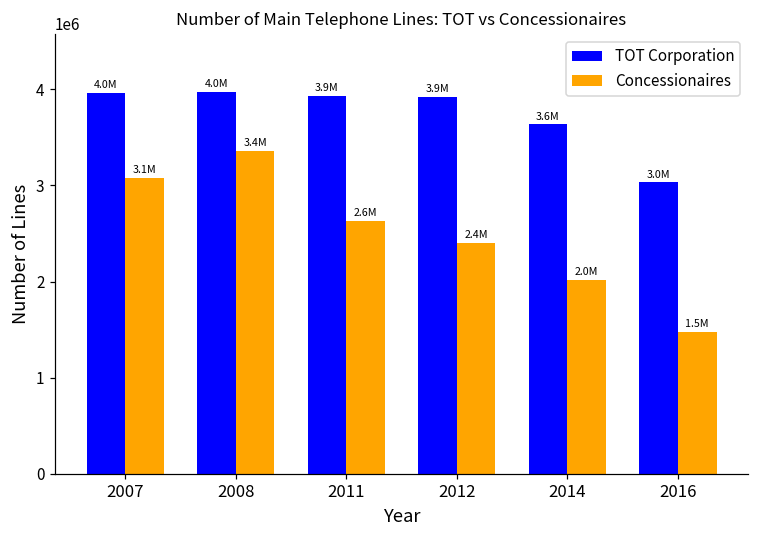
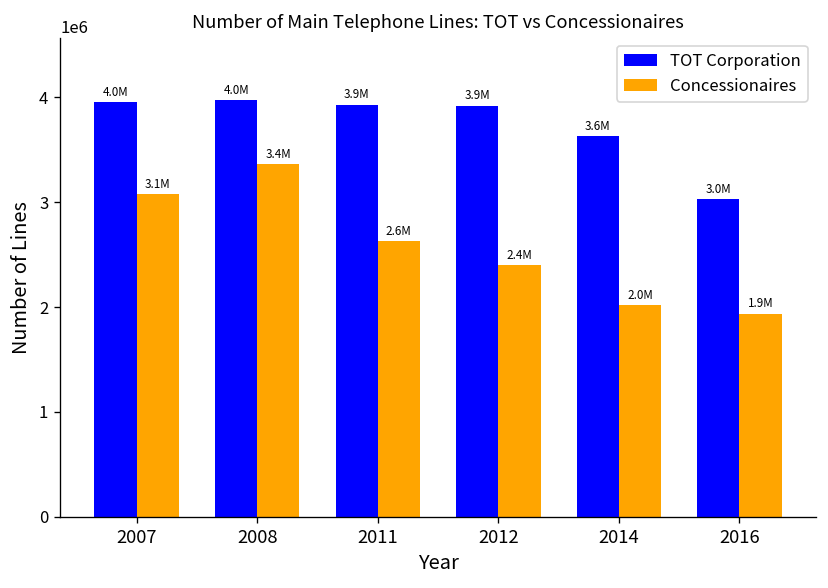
  {
    "TOT Corporation": {
      "2007": "4.0M",
      "2008": "4.0M",
      "2011": "3.9M",
      "2012": "3.9M",
      "2014": "3.6M",
      "2016": "3.0M"
    },
    "Concessionaires": {
      "2007": "3.1M",
      "2008": "3.4M",
      "2011": "2.6M",
      "2012": "2.4M",
      "2014": "2.0M",
-     "2016": "1.5M"
+     "2016": "1.9M"
    }
  }
